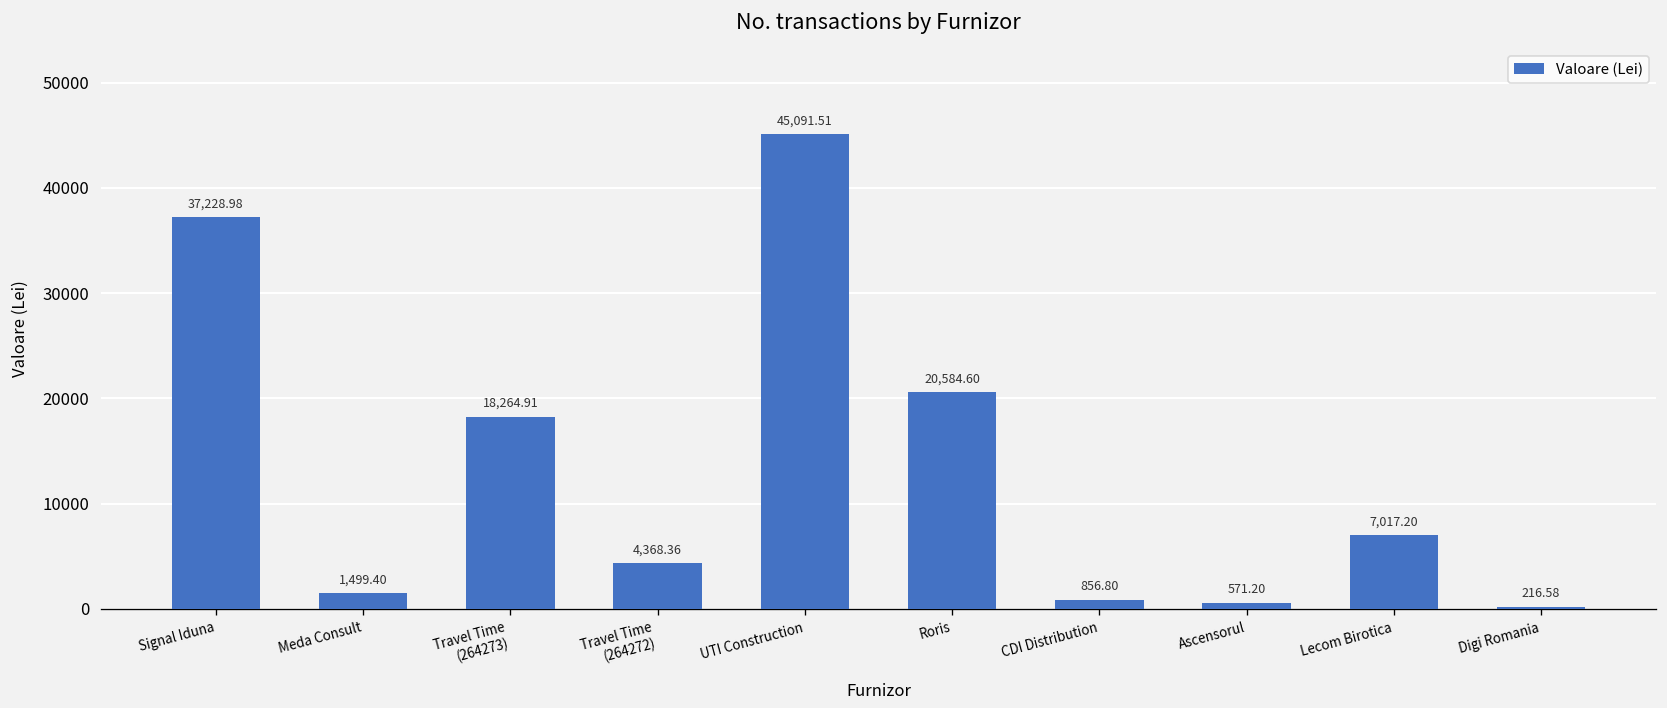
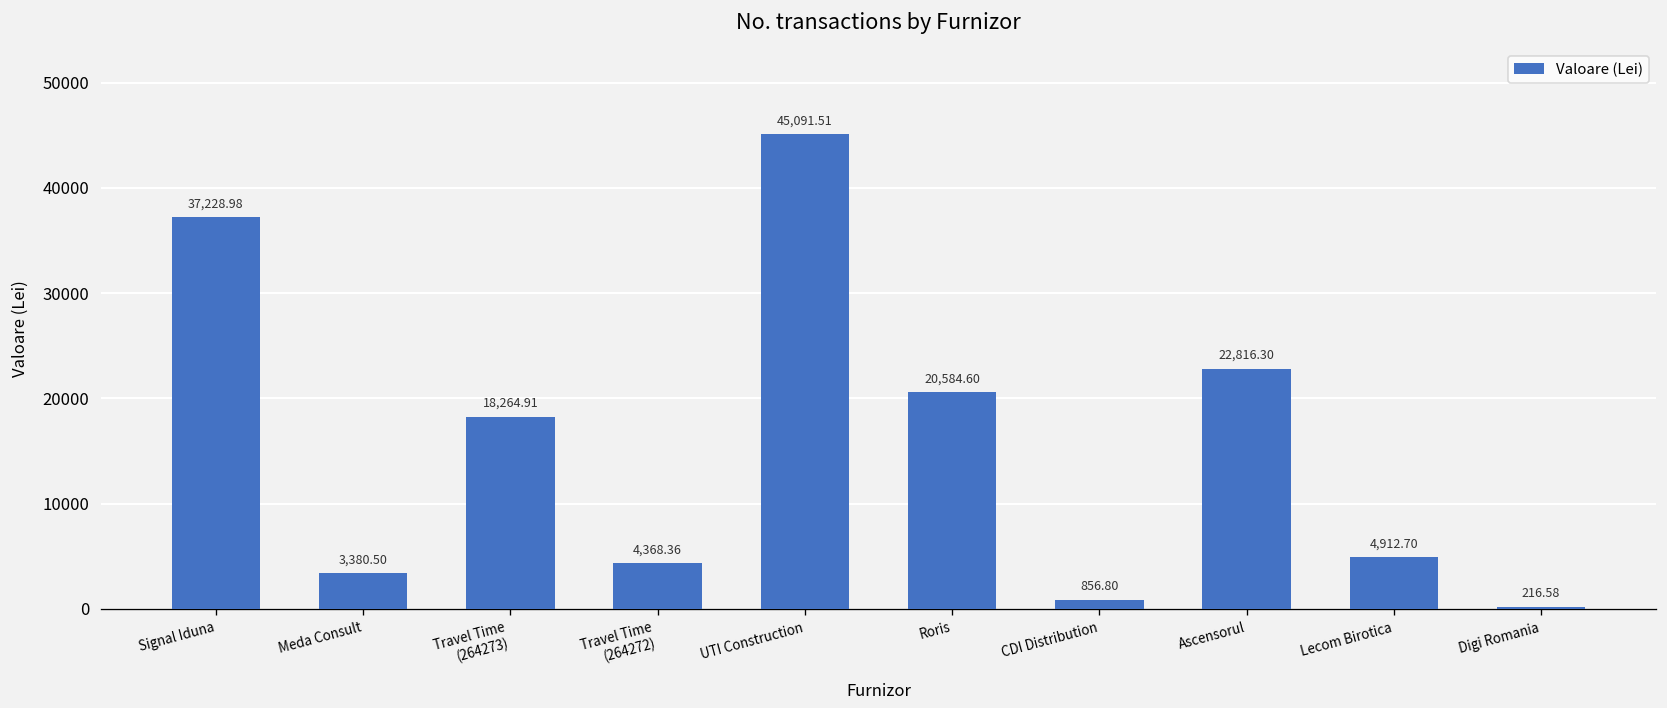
  {
    "Signal Iduna": "37,228.98",
-   "Meda Consult": "1,499.40",
+   "Meda Consult": "3,380.50",
    "Travel Time (264273)": "18,264.91",
    "Travel Time (264272)": "4,368.36",
    "UTI Construction": "45,091.51",
    "Roris": "20,584.60",
    "CDI Distribution": "856.80",
-   "Ascensorul": "571.20",
-   "Lecom Birotica": "7,017.20",
+   "Ascensorul": "22,816.30",
+   "Lecom Birotica": "4,912.70",
    "Digi Romania": "216.58"
  }
